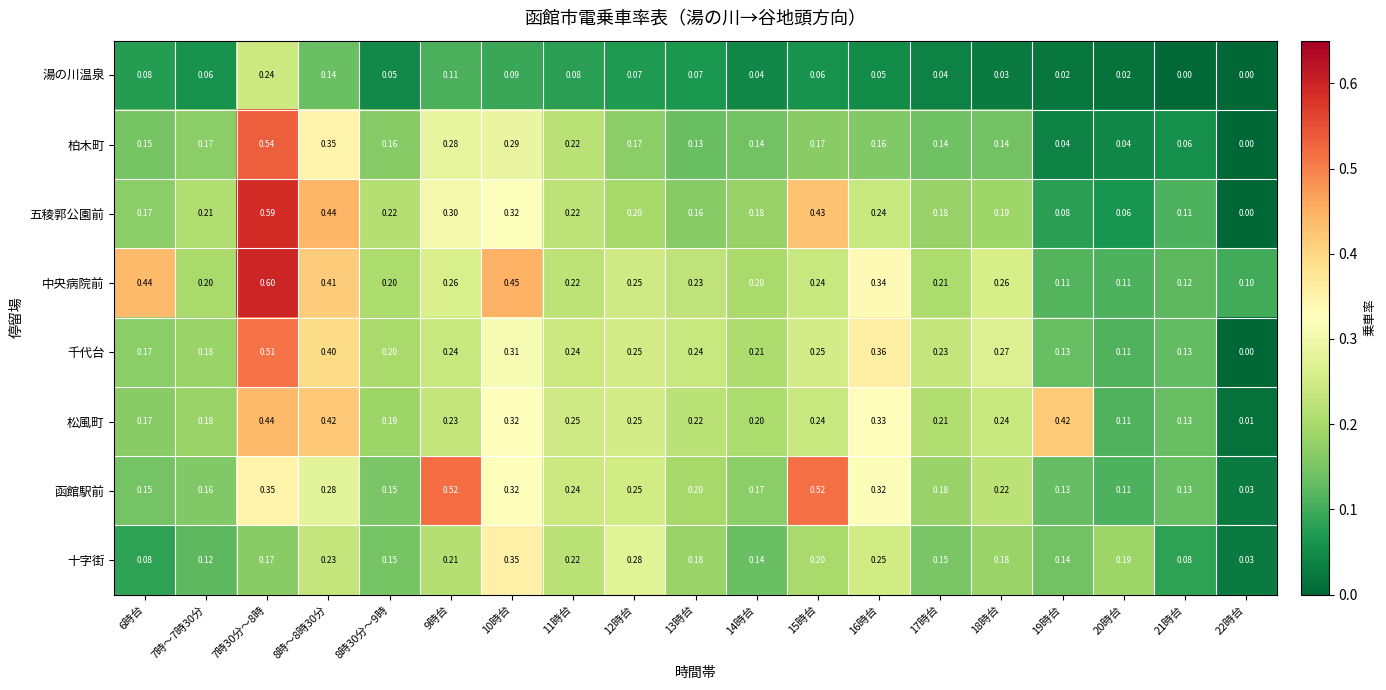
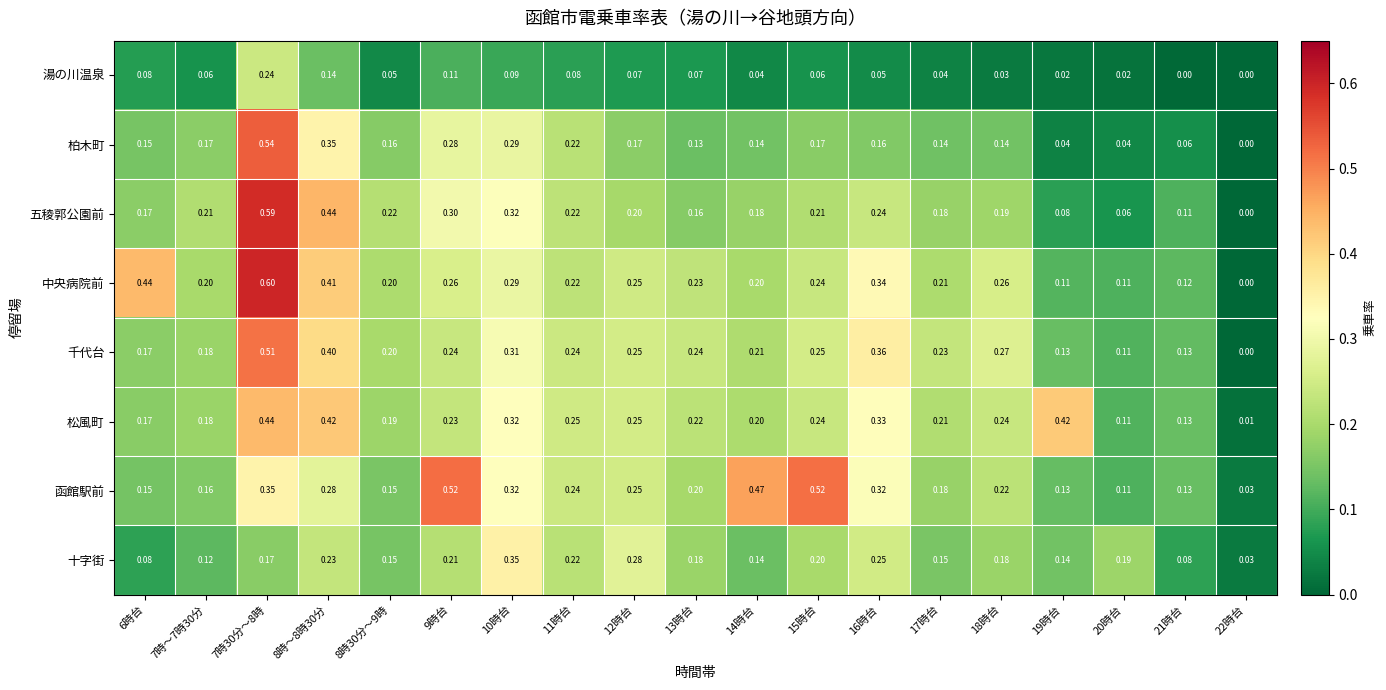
  {
    "湯の川温泉": {
      "6時台": 0.08,
      "7時～7時30分": 0.06,
      "7時30分～8時": 0.24,
      "8時～8時30分": 0.14,
      "8時30分～9時": 0.05,
      "9時台": 0.11,
      "10時台": 0.09,
      "11時台": 0.08,
      "12時台": 0.07,
      "13時台": 0.07,
      "14時台": 0.04,
      "15時台": 0.06,
      "16時台": 0.05,
      "17時台": 0.04,
      "18時台": 0.03,
      "19時台": 0.02,
      "20時台": 0.02,
      "21時台": 0.00,
      "22時台": 0.00
    },
    "柏木町": {
      "6時台": 0.15,
      "7時～7時30分": 0.17,
      "7時30分～8時": 0.54,
      "8時～8時30分": 0.35,
      "8時30分～9時": 0.16,
      "9時台": 0.28,
      "10時台": 0.29,
      "11時台": 0.22,
      "12時台": 0.17,
      "13時台": 0.13,
      "14時台": 0.14,
      "15時台": 0.17,
      "16時台": 0.16,
      "17時台": 0.14,
      "18時台": 0.14,
      "19時台": 0.04,
      "20時台": 0.04,
      "21時台": 0.06,
      "22時台": 0.00
    },
    "五稜郭公園前": {
      "6時台": 0.17,
      "7時～7時30分": 0.21,
      "7時30分～8時": 0.59,
      "8時～8時30分": 0.44,
      "8時30分～9時": 0.22,
      "9時台": 0.30,
      "10時台": 0.32,
      "11時台": 0.22,
      "12時台": 0.20,
      "13時台": 0.16,
      "14時台": 0.18,
-     "15時台": 0.43,
+     "15時台": 0.21,
      "16時台": 0.24,
      "17時台": 0.18,
      "18時台": 0.19,
      "19時台": 0.08,
      "20時台": 0.06,
      "21時台": 0.11,
      "22時台": 0.00
    },
    "中央病院前": {
      "6時台": 0.44,
      "7時～7時30分": 0.20,
      "7時30分～8時": 0.60,
      "8時～8時30分": 0.41,
      "8時30分～9時": 0.20,
      "9時台": 0.26,
-     "10時台": 0.45,
+     "10時台": 0.29,
      "11時台": 0.22,
      "12時台": 0.25,
      "13時台": 0.23,
      "14時台": 0.20,
      "15時台": 0.24,
      "16時台": 0.34,
      "17時台": 0.21,
      "18時台": 0.26,
      "19時台": 0.11,
      "20時台": 0.11,
      "21時台": 0.12,
-     "22時台": 0.10
+     "22時台": 0.00
    },
    "千代台": {
      "6時台": 0.17,
      "7時～7時30分": 0.18,
      "7時30分～8時": 0.51,
      "8時～8時30分": 0.40,
      "8時30分～9時": 0.20,
      "9時台": 0.24,
      "10時台": 0.31,
      "11時台": 0.24,
      "12時台": 0.25,
      "13時台": 0.24,
      "14時台": 0.21,
      "15時台": 0.25,
      "16時台": 0.36,
      "17時台": 0.23,
      "18時台": 0.27,
      "19時台": 0.13,
      "20時台": 0.11,
      "21時台": 0.13,
      "22時台": 0.00
    },
    "松風町": {
      "6時台": 0.17,
      "7時～7時30分": 0.18,
      "7時30分～8時": 0.44,
      "8時～8時30分": 0.42,
      "8時30分～9時": 0.19,
      "9時台": 0.23,
      "10時台": 0.32,
      "11時台": 0.25,
      "12時台": 0.25,
      "13時台": 0.22,
      "14時台": 0.20,
      "15時台": 0.24,
      "16時台": 0.33,
      "17時台": 0.21,
      "18時台": 0.24,
      "19時台": 0.42,
      "20時台": 0.11,
      "21時台": 0.13,
      "22時台": 0.01
    },
    "函館駅前": {
      "6時台": 0.15,
      "7時～7時30分": 0.16,
      "7時30分～8時": 0.35,
      "8時～8時30分": 0.28,
      "8時30分～9時": 0.15,
      "9時台": 0.52,
      "10時台": 0.32,
      "11時台": 0.24,
      "12時台": 0.25,
      "13時台": 0.20,
-     "14時台": 0.17,
+     "14時台": 0.47,
      "15時台": 0.52,
      "16時台": 0.32,
      "17時台": 0.18,
      "18時台": 0.22,
      "19時台": 0.13,
      "20時台": 0.11,
      "21時台": 0.13,
      "22時台": 0.03
    },
    "十字街": {
      "6時台": 0.08,
      "7時～7時30分": 0.12,
      "7時30分～8時": 0.17,
      "8時～8時30分": 0.23,
      "8時30分～9時": 0.15,
      "9時台": 0.21,
      "10時台": 0.35,
      "11時台": 0.22,
      "12時台": 0.28,
      "13時台": 0.18,
      "14時台": 0.14,
      "15時台": 0.20,
      "16時台": 0.25,
      "17時台": 0.15,
      "18時台": 0.18,
      "19時台": 0.14,
      "20時台": 0.19,
      "21時台": 0.08,
      "22時台": 0.03
    }
  }
